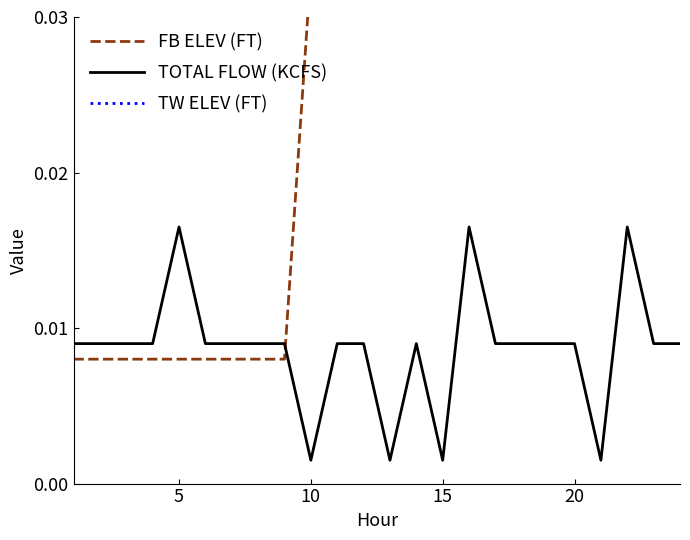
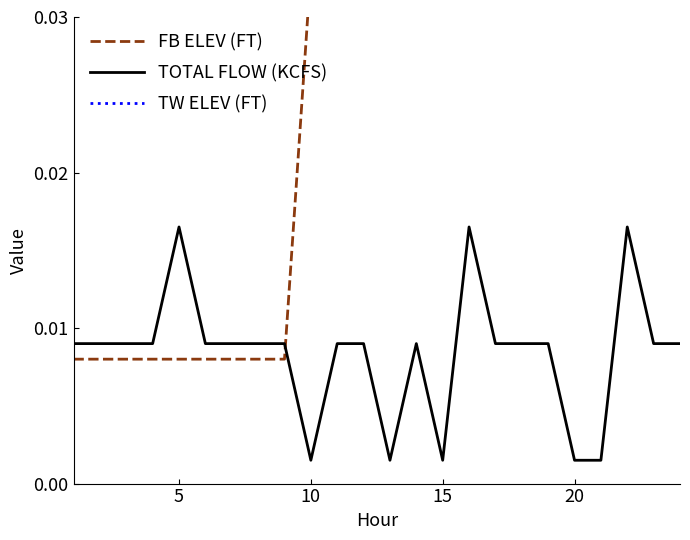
  {
    "FB ELEV (FT)": {
      "5": 0.0080
    },
    "TOTAL FLOW (KCFS)": {
      "5": 0.0165,
      "10": 0.0015,
      "15": 0.0015,
-     "20": 0.0090
+     "20": 0.0015
    }
  }
